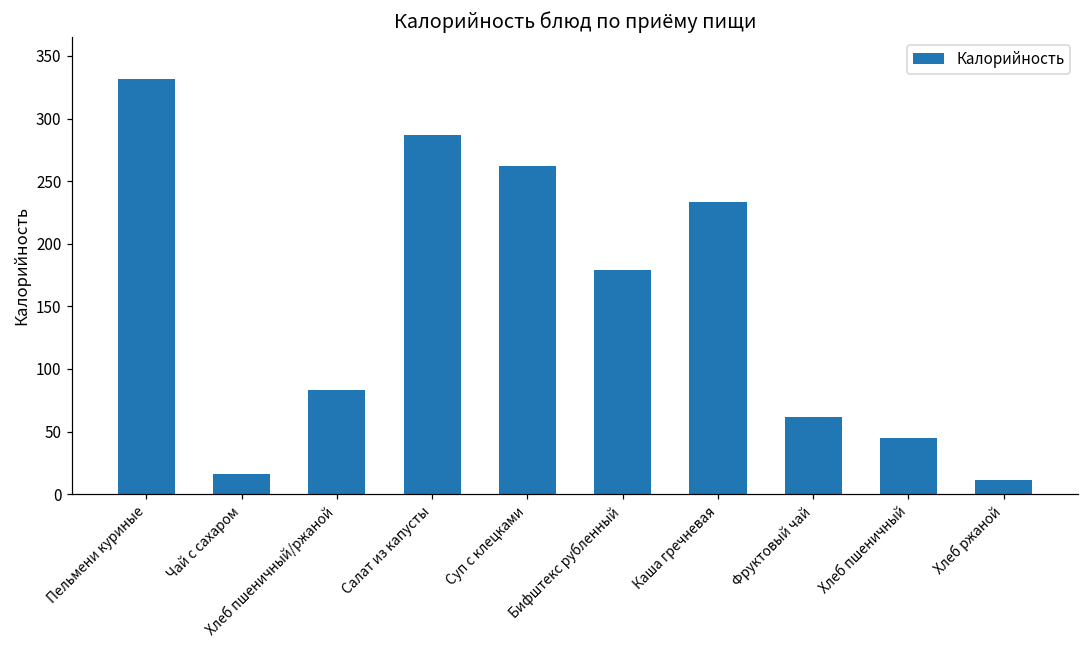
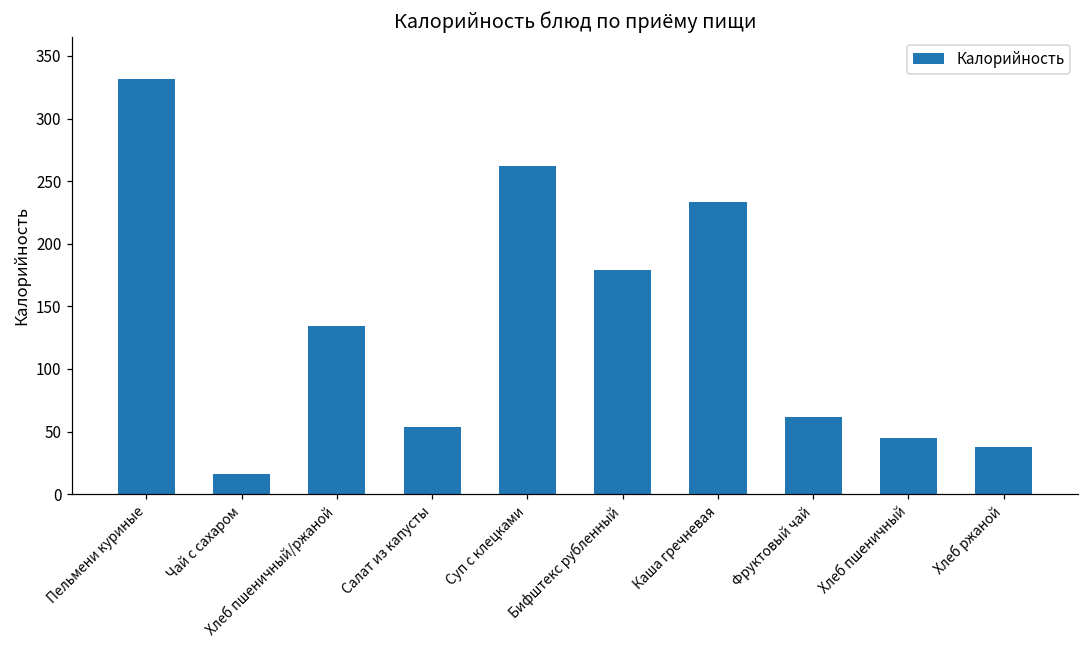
  {
    "Пельмени куриные": 332,
    "Чай с сахаром": 16,
-   "Хлеб пшеничный/ржаной": 83,
-   "Салат из капусты": 287,
+   "Хлеб пшеничный/ржаной": 134,
+   "Салат из капусты": 54,
    "Суп с клецками": 262,
    "Бифштекс рубленный": 179,
    "Каша гречневая": 233,
    "Фруктовый чай": 61,
    "Хлеб пшеничный": 45,
-   "Хлеб ржаной": 11
+   "Хлеб ржаной": 38
  }
